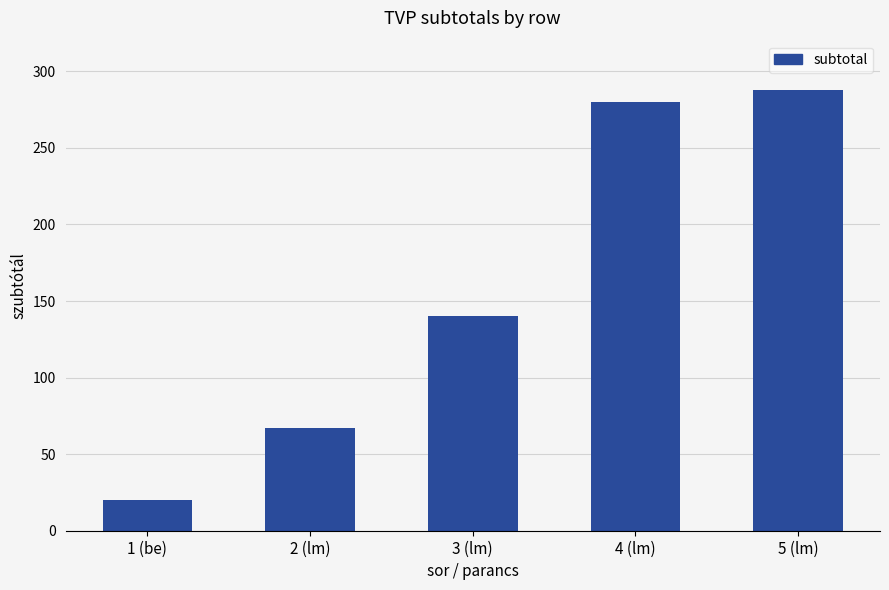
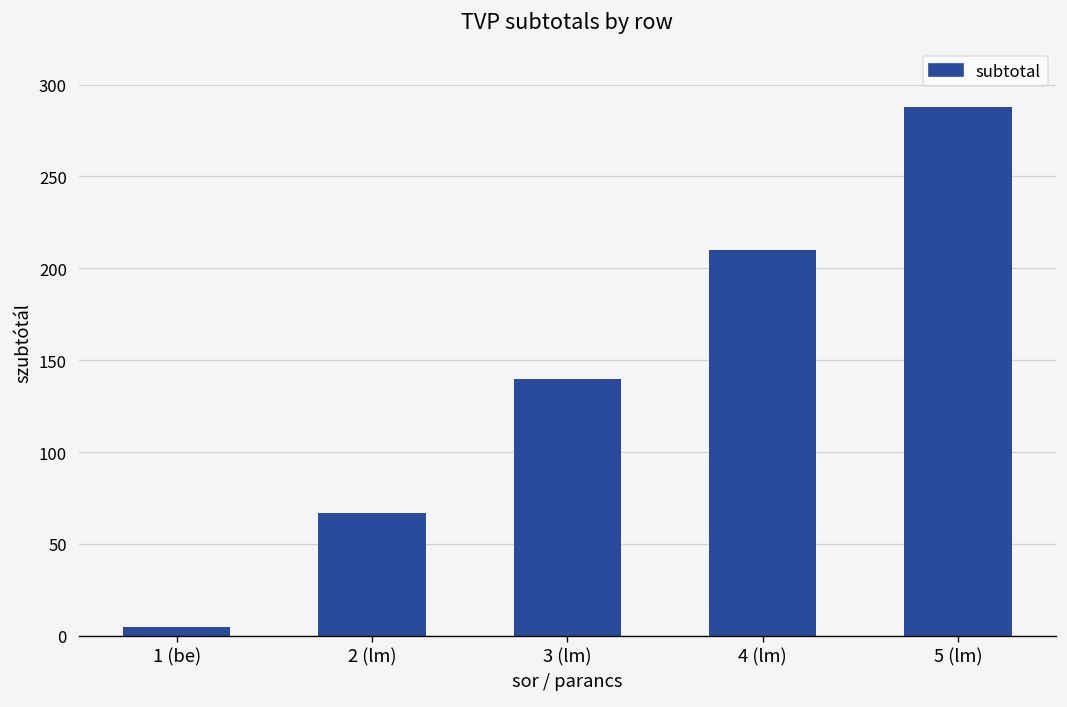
  {
-   "1 (be)": 20,
+   "1 (be)": 5,
    "2 (lm)": 67,
    "3 (lm)": 140,
-   "4 (lm)": 280,
+   "4 (lm)": 210,
    "5 (lm)": 288
  }
